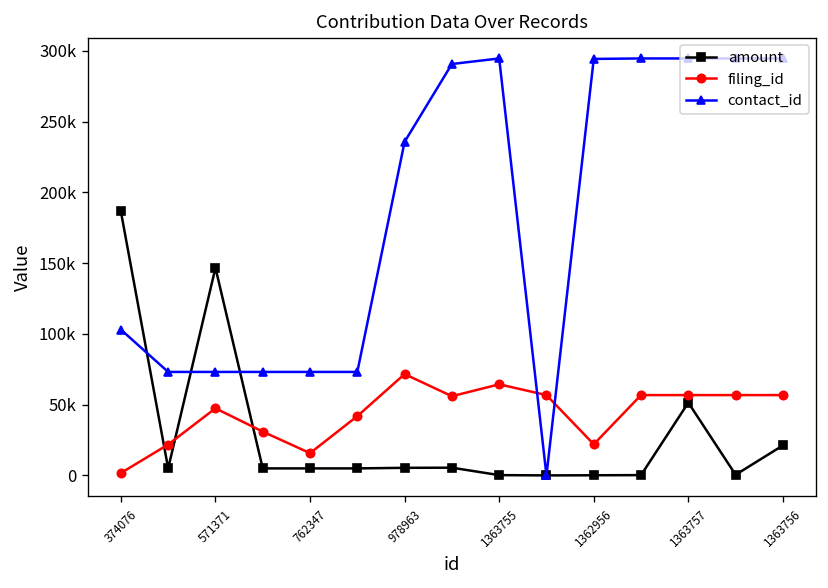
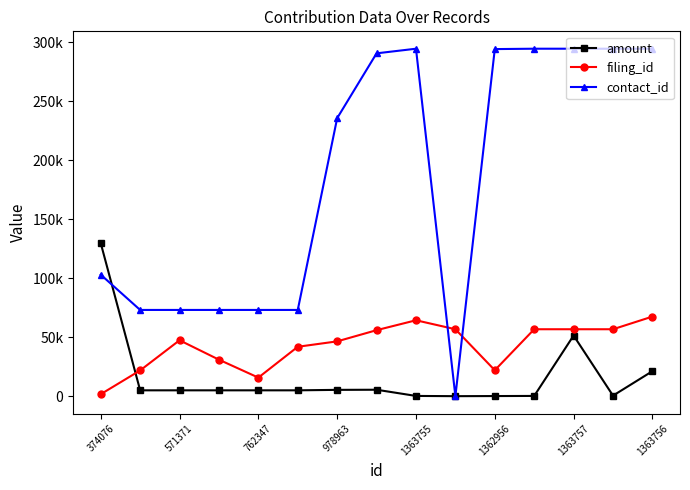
  {
    "amount": {
-     "374076": 187000,
-     "571371": 147000,
+     "374076": 130000,
+     "571371": 5000,
      "762347": 5000,
      "978963": 5000,
      "1363755": 0,
      "1362956": 0,
      "1363757": 51000,
      "1363756": 21000
    },
    "filing_id": {
      "374076": 2000,
      "571371": 47000,
      "762347": 16000,
-     "978963": 72000,
+     "978963": 47000,
      "1363755": 64000,
      "1362956": 22000,
      "1363757": 57000,
-     "1363756": 57000
+     "1363756": 68000
    },
    "contact_id": {
      "374076": 103000,
      "571371": 73000,
      "762347": 73000,
      "978963": 236000,
      "1363755": 295000,
      "1362956": 294000
    }
  }
